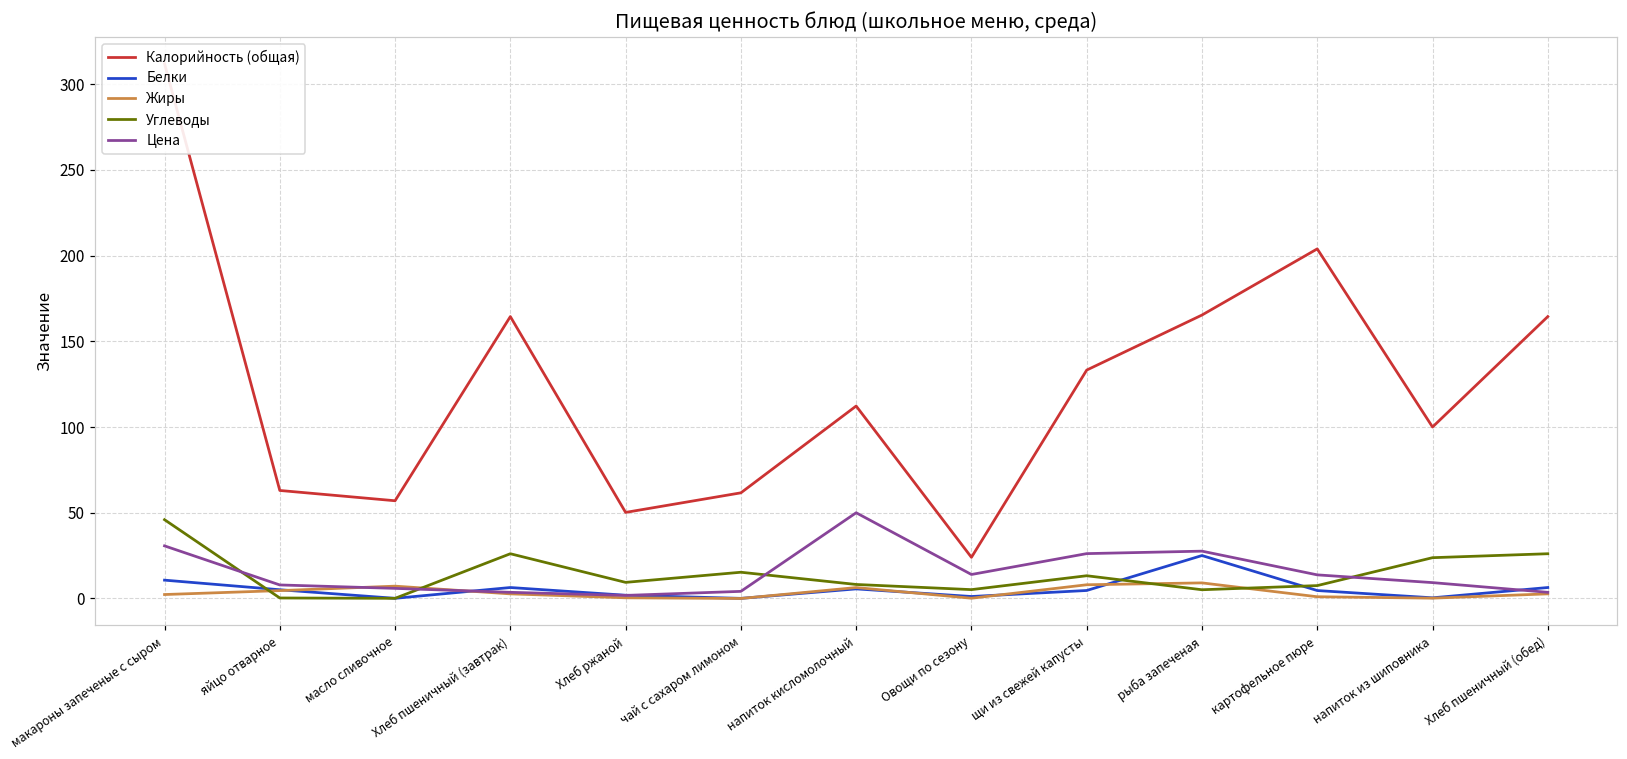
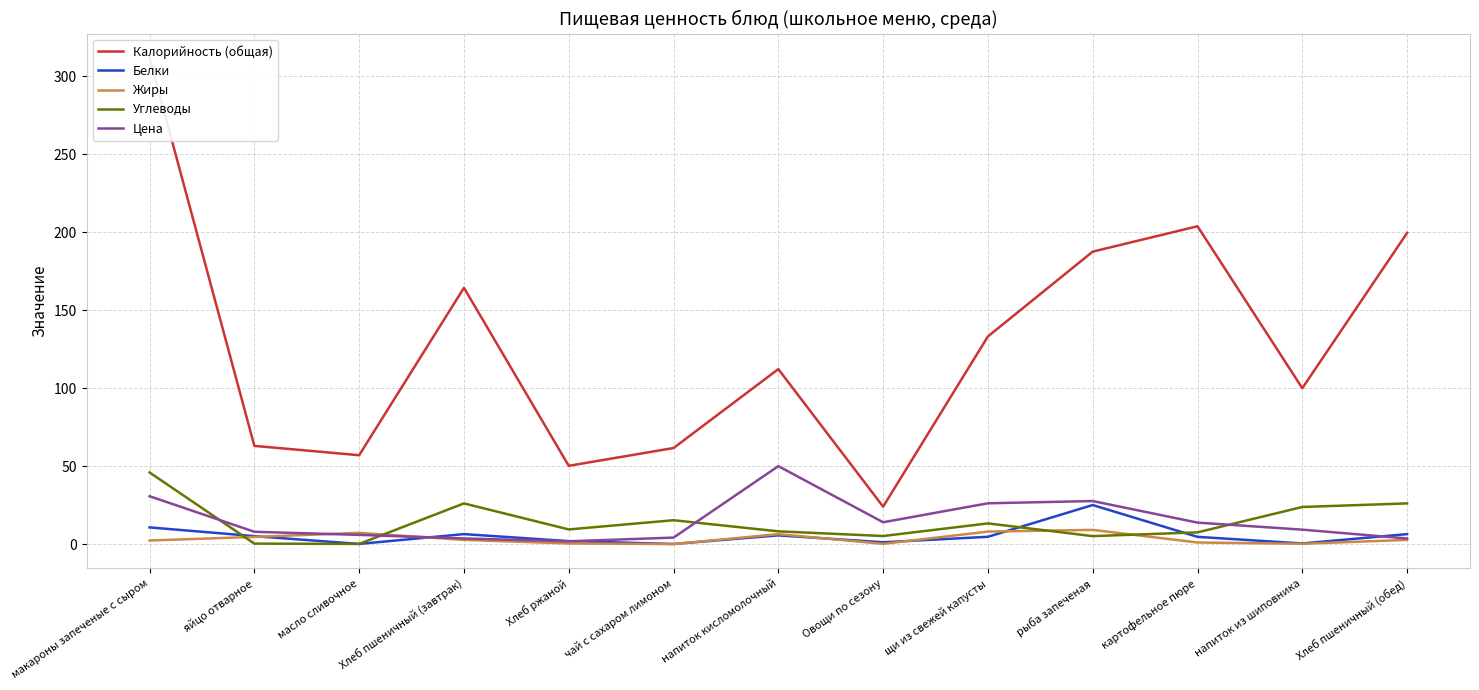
  {
    "Калорийность (общая)": {
      "яйцо отварное": 63,
      "масло сливочное": 57,
      "Хлеб пшеничный (завтрак)": 164,
      "Хлеб ржаной": 50,
      "чай с сахаром лимоном": 62,
      "напиток кисломолочный": 112,
      "Овощи по сезону": 24,
      "щи из свежей капусты": 133,
-     "рыба запеченая": 165,
+     "рыба запеченая": 188,
      "картофельное пюре": 204,
      "напиток из шиповника": 100,
-     "Хлеб пшеничный (обед)": 164
+     "Хлеб пшеничный (обед)": 200
    },
    "Белки": {
      "макароны запеченые с сыром": 11,
      "Хлеб пшеничный (завтрак)": 6,
      "щи из свежей капусты": 5,
      "рыба запеченая": 25,
      "картофельное пюре": 5,
      "Хлеб пшеничный (обед)": 6
    },
    "Жиры": {
      "макароны запеченые с сыром": 2,
      "щи из свежей капусты": 8,
      "рыба запеченая": 9,
      "картофельное пюре": 1
    },
    "Углеводы": {
      "макароны запеченые с сыром": 46,
      "яйцо отварное": 0,
      "Хлеб пшеничный (завтрак)": 26,
      "Хлеб ржаной": 9,
      "чай с сахаром лимоном": 15,
      "напиток кисломолочный": 8,
      "Овощи по сезону": 5,
      "щи из свежей капусты": 13,
      "рыба запеченая": 5,
      "картофельное пюре": 8,
      "напиток из шиповника": 24,
      "Хлеб пшеничный (обед)": 26
    },
    "Цена": {
      "макароны запеченые с сыром": 31,
      "яйцо отварное": 8,
      "чай с сахаром лимоном": 4,
      "напиток кисломолочный": 50,
      "Овощи по сезону": 14,
      "щи из свежей капусты": 26,
      "рыба запеченая": 28,
      "картофельное пюре": 14,
      "напиток из шиповника": 9
    }
  }
